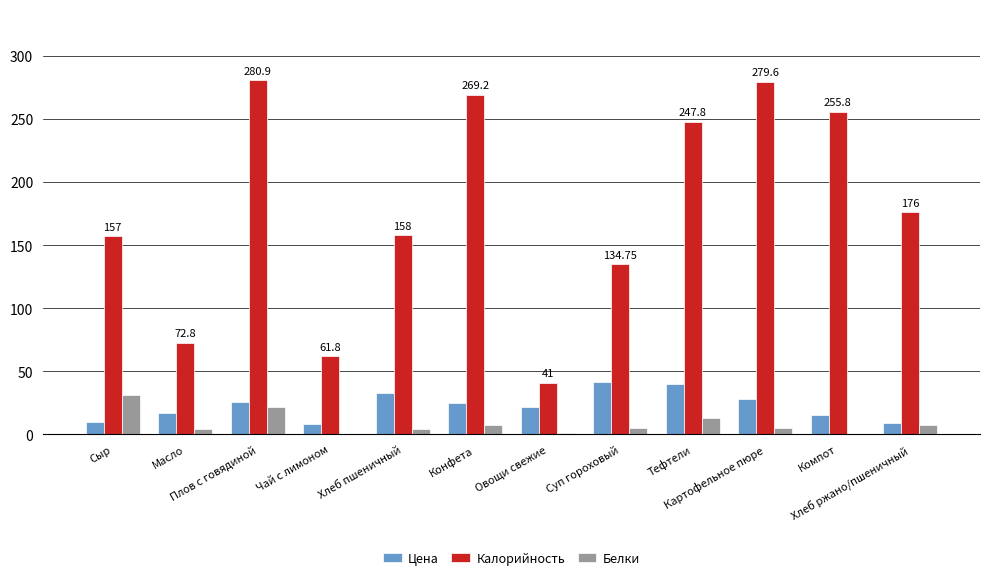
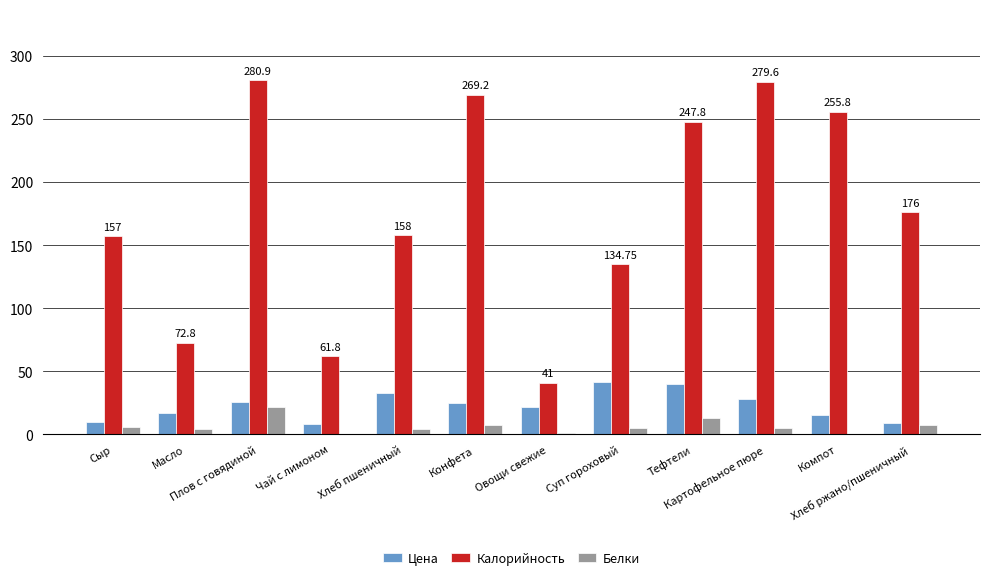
  {
    "Цена": {
      "Сыр": 10,
      "Масло": 17,
      "Плов с говядиной": 25,
      "Чай с лимоном": 8,
      "Хлеб пшеничный": 33,
      "Конфета": 25,
      "Овощи свежие": 22,
      "Суп гороховый": 41,
      "Тефтели": 40,
      "Картофельное пюре": 28,
      "Компот": 16,
      "Хлеб ржано/пшеничный": 9
    },
    "Калорийность": {
      "Сыр": 157,
      "Масло": 72.8,
      "Плов с говядиной": 280.9,
      "Чай с лимоном": 61.8,
      "Хлеб пшеничный": 158,
      "Конфета": 269.2,
      "Овощи свежие": 41,
      "Суп гороховый": 134.75,
      "Тефтели": 247.8,
      "Картофельное пюре": 279.6,
      "Компот": 255.8,
      "Хлеб ржано/пшеничный": 176
    },
    "Белки": {
-     "Сыр": 31,
+     "Сыр": 6,
      "Масло": 5,
      "Плов с говядиной": 22,
      "Хлеб пшеничный": 5,
      "Конфета": 7,
      "Суп гороховый": 5,
      "Тефтели": 13,
      "Картофельное пюре": 5,
      "Хлеб ржано/пшеничный": 7
    }
  }
